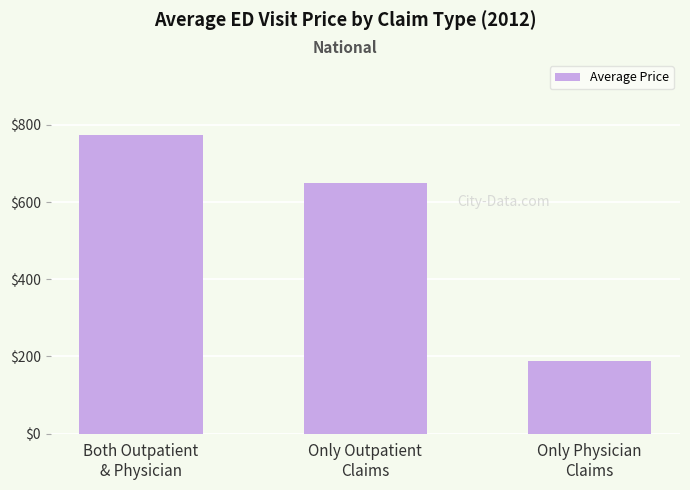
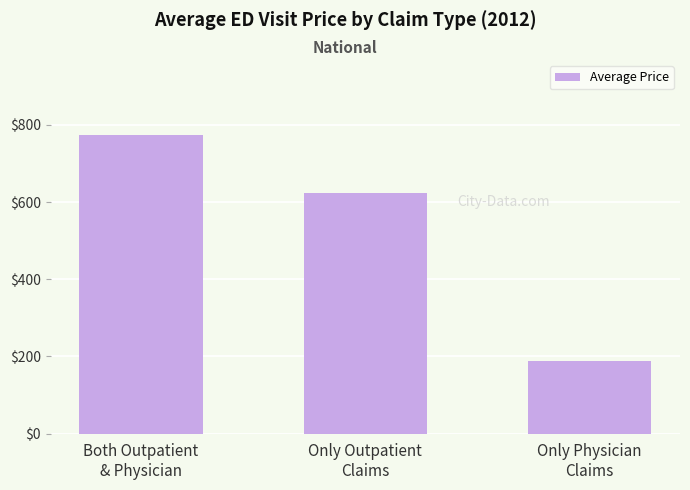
  {
    "Both Outpatient & Physician": "$770",
-   "Only Outpatient Claims": "$650",
+   "Only Outpatient Claims": "$620",
    "Only Physician Claims": "$190"
  }
